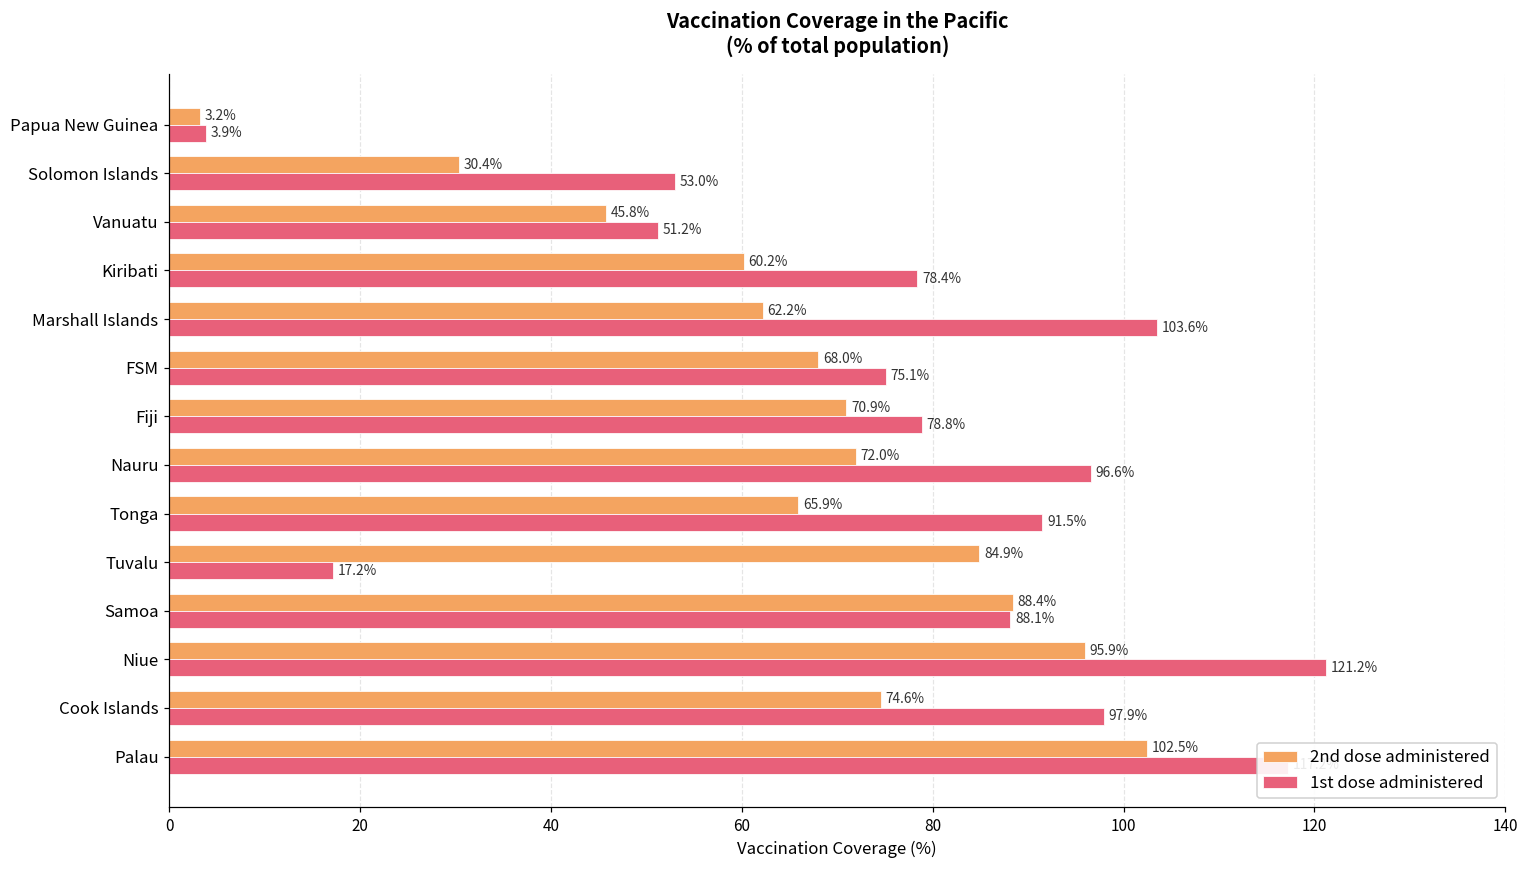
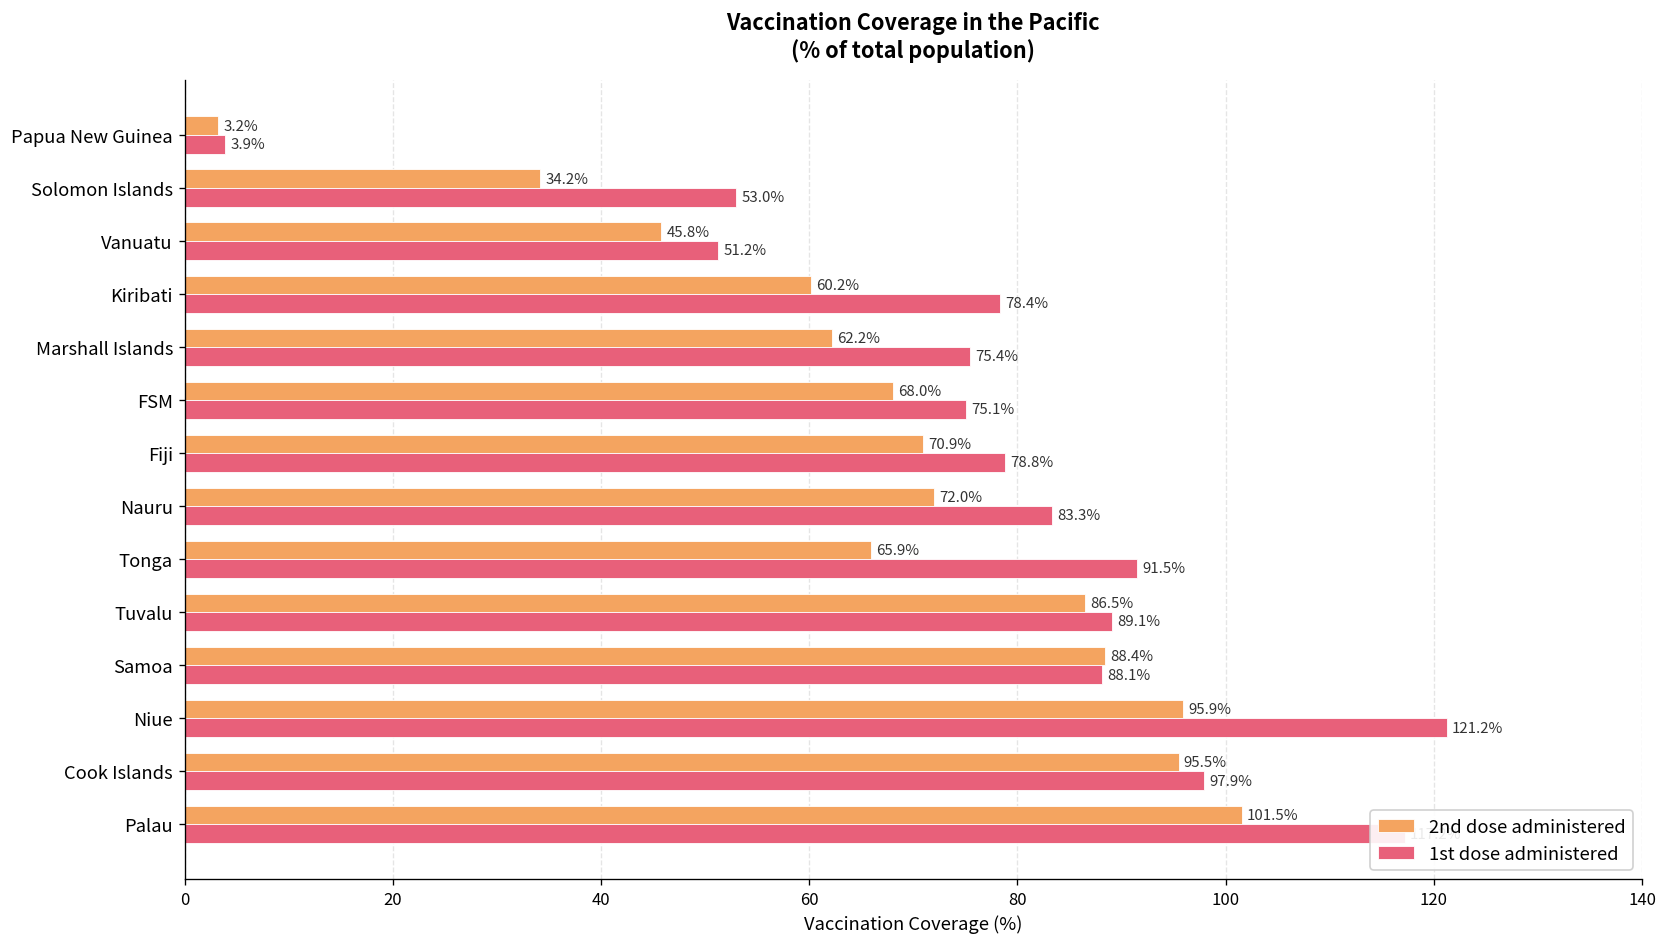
  {
    "2nd dose administered": {
      "Papua New Guinea": "3.2%",
-     "Solomon Islands": "30.4%",
+     "Solomon Islands": "34.2%",
      "Vanuatu": "45.8%",
      "Kiribati": "60.2%",
      "Marshall Islands": "62.2%",
      "FSM": "68.0%",
      "Fiji": "70.9%",
      "Nauru": "72.0%",
      "Tonga": "65.9%",
-     "Tuvalu": "84.9%",
+     "Tuvalu": "86.5%",
      "Samoa": "88.4%",
      "Niue": "95.9%",
-     "Cook Islands": "74.6%",
-     "Palau": "102.5%"
+     "Cook Islands": "95.5%",
+     "Palau": "101.5%"
    },
    "1st dose administered": {
      "Papua New Guinea": "3.9%",
      "Solomon Islands": "53.0%",
      "Vanuatu": "51.2%",
      "Kiribati": "78.4%",
-     "Marshall Islands": "103.6%",
+     "Marshall Islands": "75.4%",
      "FSM": "75.1%",
      "Fiji": "78.8%",
-     "Nauru": "96.6%",
+     "Nauru": "83.3%",
      "Tonga": "91.5%",
-     "Tuvalu": "17.2%",
+     "Tuvalu": "89.1%",
      "Samoa": "88.1%",
      "Niue": "121.2%",
      "Cook Islands": "97.9%"
    }
  }
